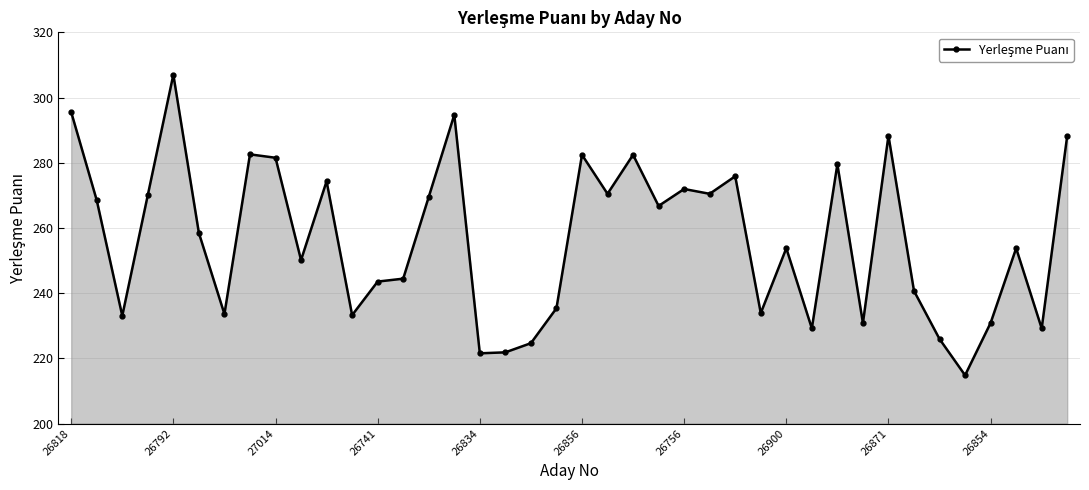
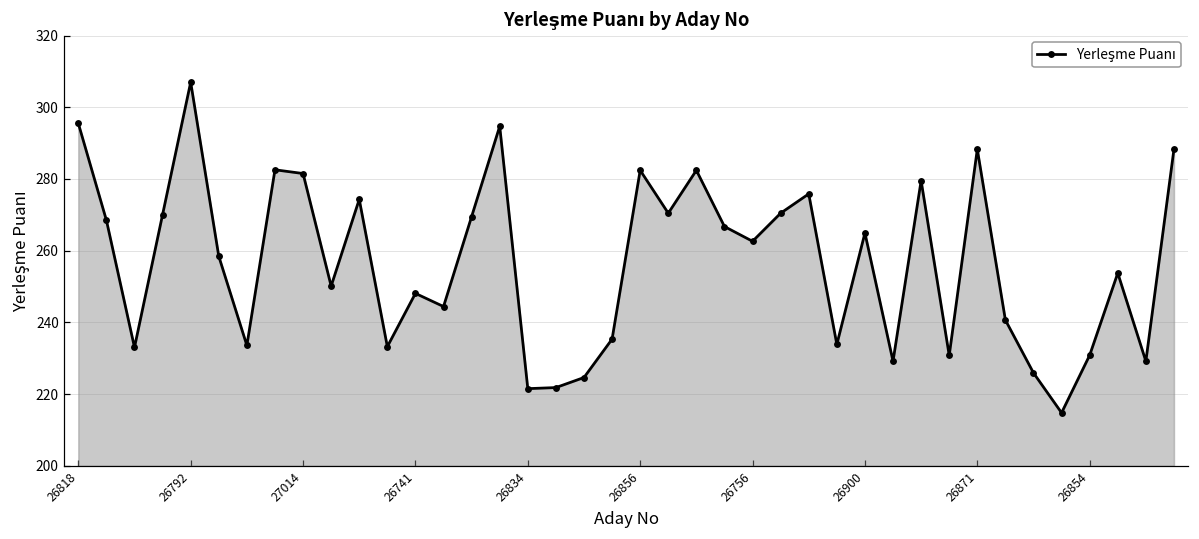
  {
    "26818": 296,
    "26792": 307,
    "27014": 282,
-   "26741": 244,
+   "26741": 248,
    "26834": 222,
    "26856": 282,
-   "26756": 272,
-   "26900": 254,
+   "26756": 263,
+   "26900": 265,
    "26871": 288,
    "26854": 231
  }
